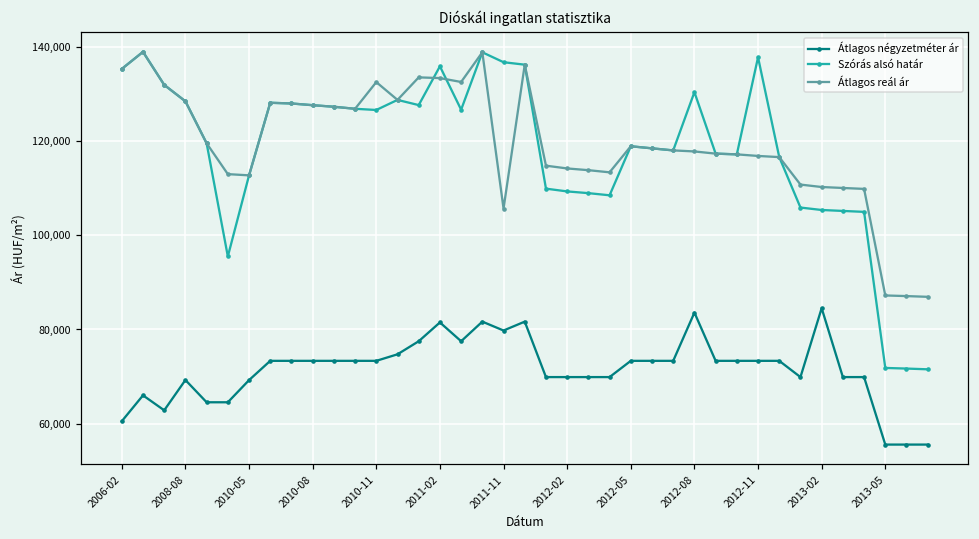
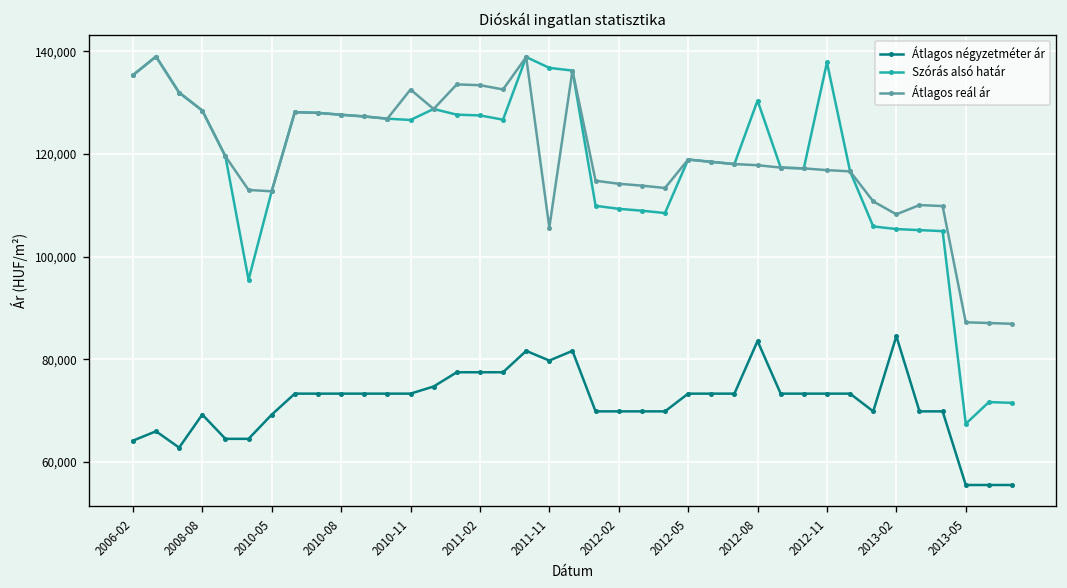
  {
    "Átlagos négyzetméter ár": {
-     "2006-02": "61,000",
+     "2006-02": "64,000",
      "2008-08": "69,000",
      "2010-05": "69,000",
      "2010-08": "73,000",
      "2010-11": "73,000",
-     "2011-02": "81,000",
+     "2011-02": "77,000",
      "2011-11": "80,000",
      "2012-02": "70,000",
      "2012-05": "73,000",
      "2012-08": "84,000",
      "2012-11": "73,000",
      "2013-02": "85,000",
      "2013-05": "56,000"
    },
    "Szórás alsó határ": {
      "2010-11": "127,000",
-     "2011-02": "136,000",
+     "2011-02": "128,000",
      "2011-11": "137,000",
      "2012-02": "109,000",
      "2012-08": "130,000",
      "2012-11": "138,000",
      "2013-02": "105,000",
-     "2013-05": "72,000"
+     "2013-05": "67,000"
    },
    "Átlagos reál ár": {
      "2010-11": "133,000",
      "2011-02": "133,000",
      "2011-11": "106,000",
      "2012-02": "114,000",
      "2012-08": "118,000",
      "2012-11": "117,000",
-     "2013-02": "110,000",
+     "2013-02": "108,000",
      "2013-05": "87,000"
    }
  }
